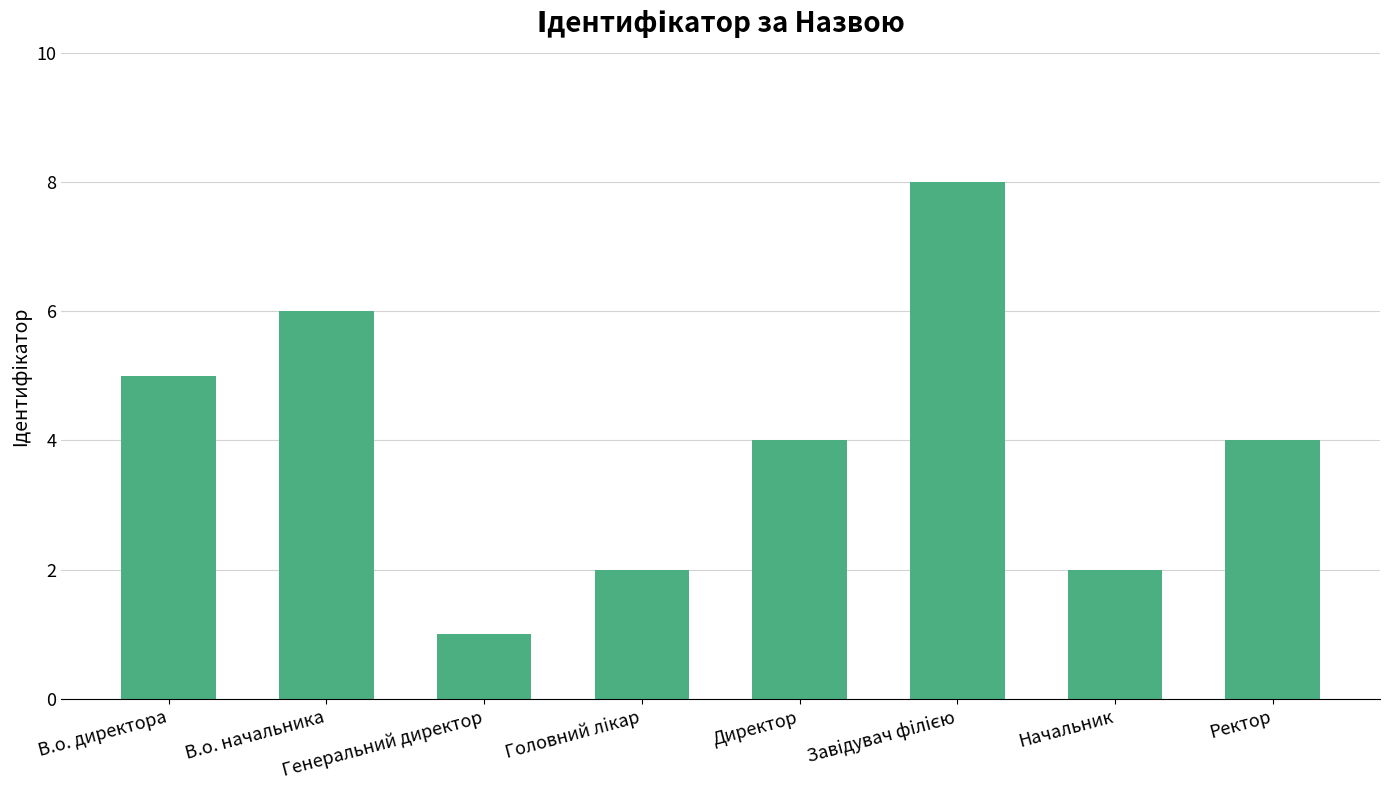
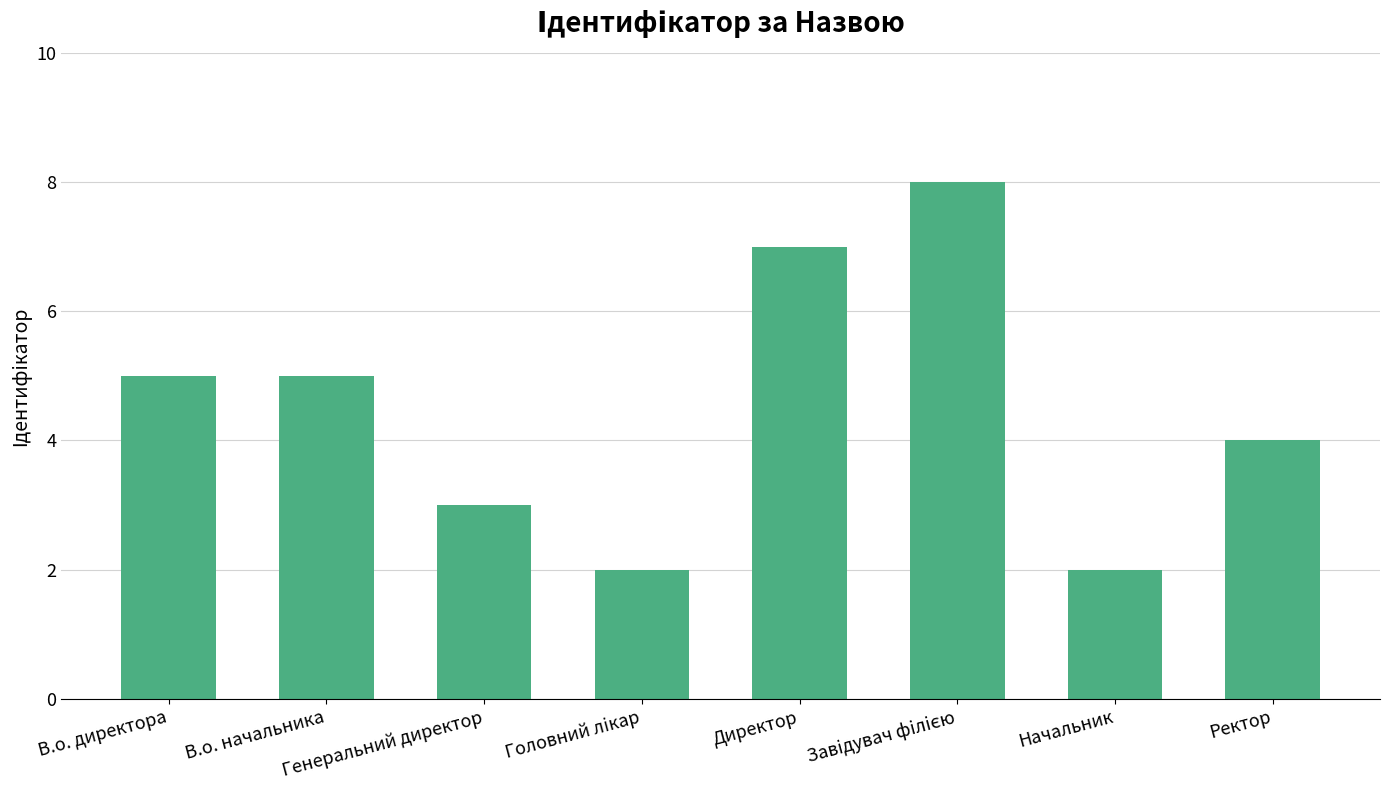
  {
    "В.о. директора": 5,
-   "В.о. начальника": 6,
-   "Генеральний директор": 1,
+   "В.о. начальника": 5,
+   "Генеральний директор": 3,
    "Головний лікар": 2,
-   "Директор": 4,
+   "Директор": 7,
    "Завідувач філією": 8,
    "Начальник": 2,
    "Ректор": 4
  }
